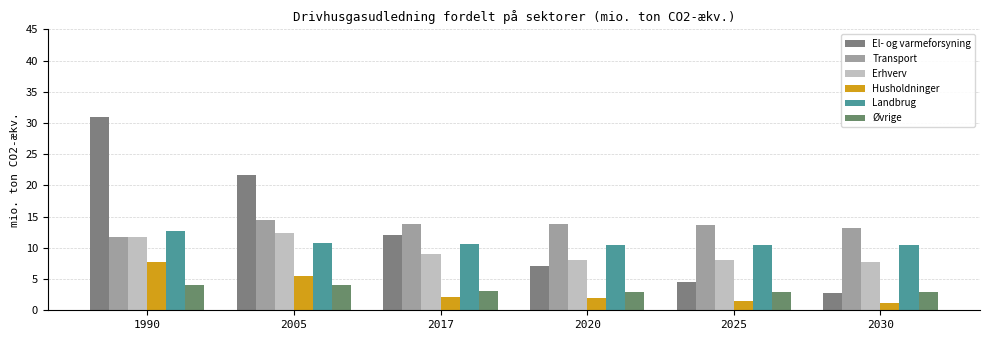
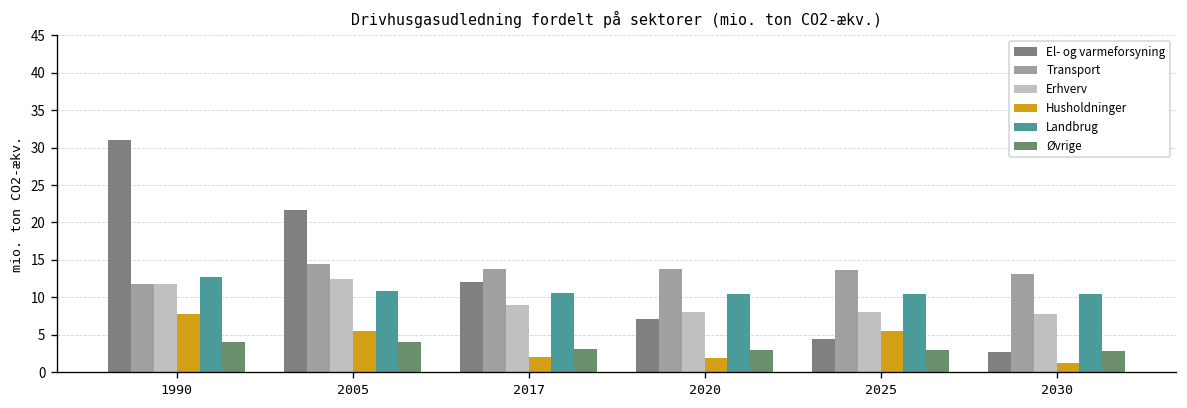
  {
    "Husholdninger": {
      "1990": 8,
      "2005": 6,
      "2017": 2,
      "2020": 2,
-     "2025": 2,
+     "2025": 6,
      "2030": 1
    }
  }
